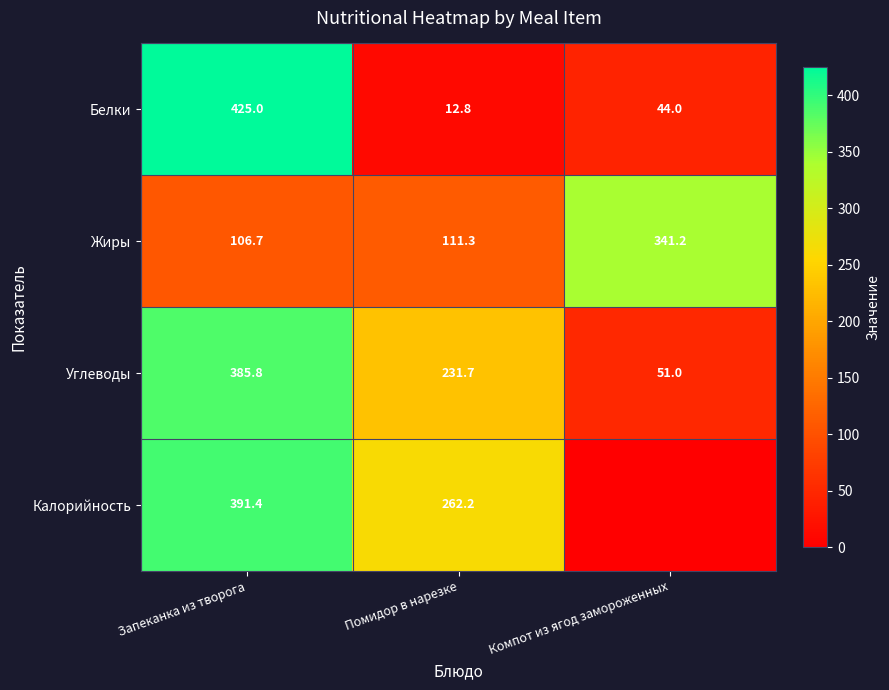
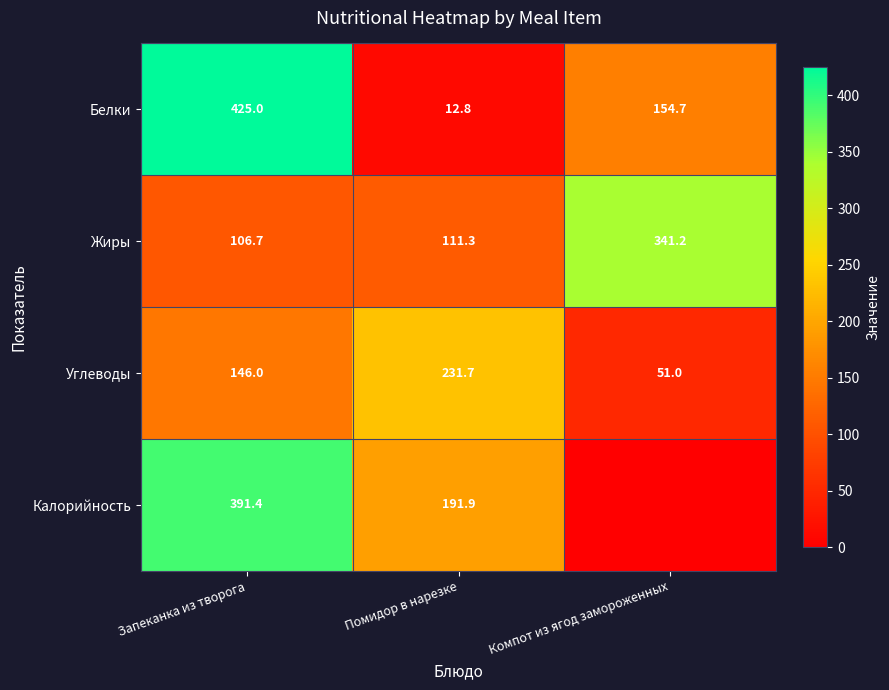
  {
    "Белки": {
      "Запеканка из творога": 425.0,
      "Помидор в нарезке": 12.8,
-     "Компот из ягод замороженных": 44.0
+     "Компот из ягод замороженных": 154.7
    },
    "Жиры": {
      "Запеканка из творога": 106.7,
      "Помидор в нарезке": 111.3,
      "Компот из ягод замороженных": 341.2
    },
    "Углеводы": {
-     "Запеканка из творога": 385.8,
+     "Запеканка из творога": 146.0,
      "Помидор в нарезке": 231.7,
      "Компот из ягод замороженных": 51.0
    },
    "Калорийность": {
      "Запеканка из творога": 391.4,
-     "Помидор в нарезке": 262.2
+     "Помидор в нарезке": 191.9
    }
  }
